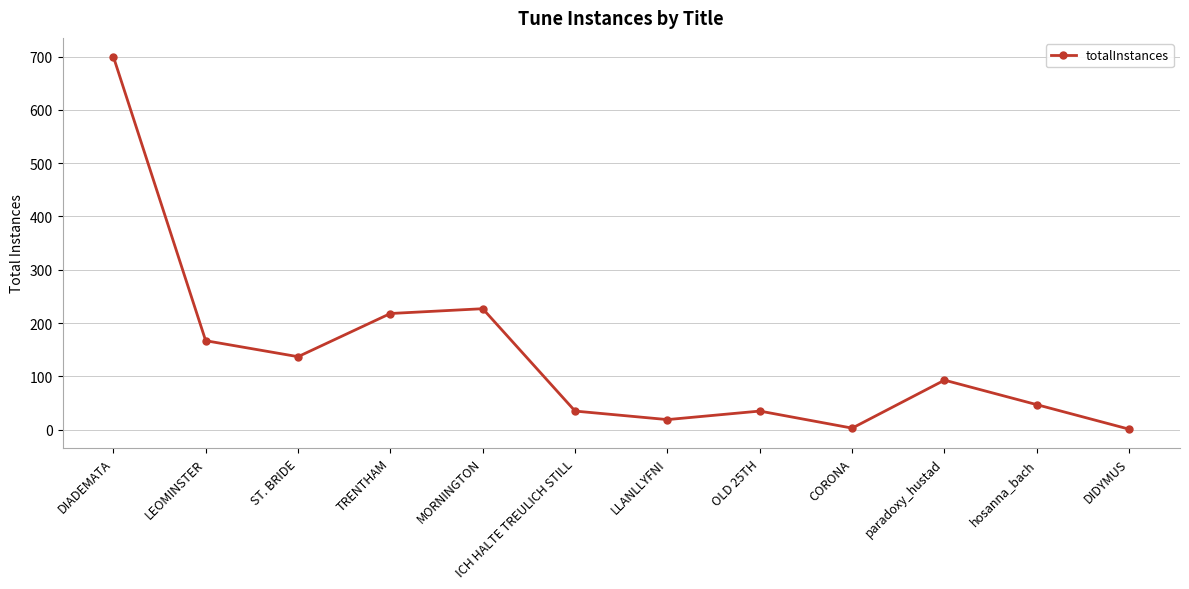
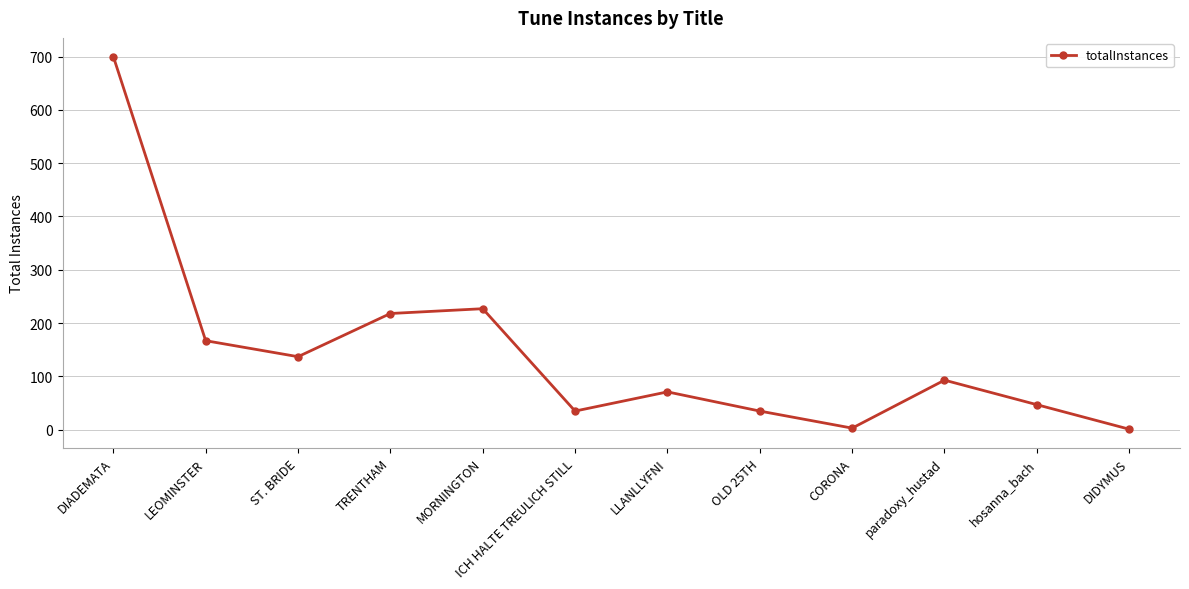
  {
    "DIADEMATA": 700,
    "LEOMINSTER": 170,
    "ST. BRIDE": 140,
    "TRENTHAM": 220,
    "MORNINGTON": 230,
    "ICH HALTE TREULICH STILL": 40,
-   "LLANLLYFNI": 20,
+   "LLANLLYFNI": 70,
    "OLD 25TH": 40,
    "CORONA": 0,
    "paradoxy_hustad": 90,
    "hosanna_bach": 50,
    "DIDYMUS": 0
  }
